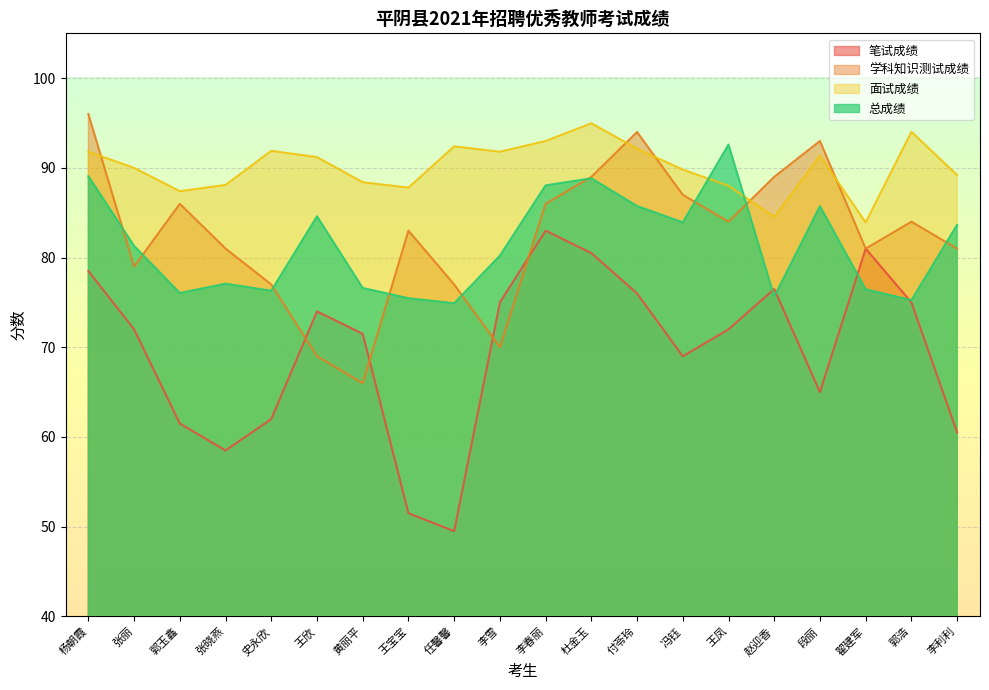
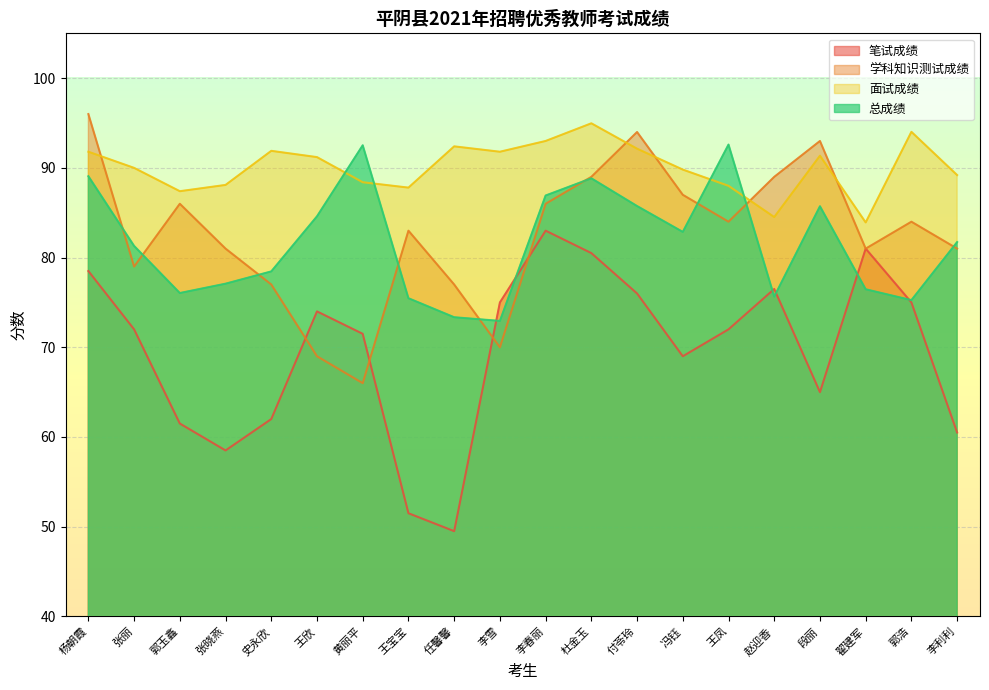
  {
    "总成绩": {
      "杨朝霞": 89,
      "张丽": 81,
      "郭玉鑫": 76,
      "张晓燕": 77,
-     "史永欣": 76,
+     "史永欣": 78,
      "王欣": 85,
-     "黄丽平": 77,
+     "黄丽平": 93,
      "王宝宝": 75,
-     "任馨馨": 75,
-     "李雪": 80,
-     "李春丽": 88,
+     "任馨馨": 73,
+     "李雪": 73,
+     "李春丽": 87,
      "付苓玲": 86,
-     "冯钰": 84,
+     "冯钰": 83,
      "王凤": 93,
      "赵迎香": 76,
      "段丽": 86,
      "翟建军": 76,
-     "李利利": 84
+     "李利利": 82
    }
  }
